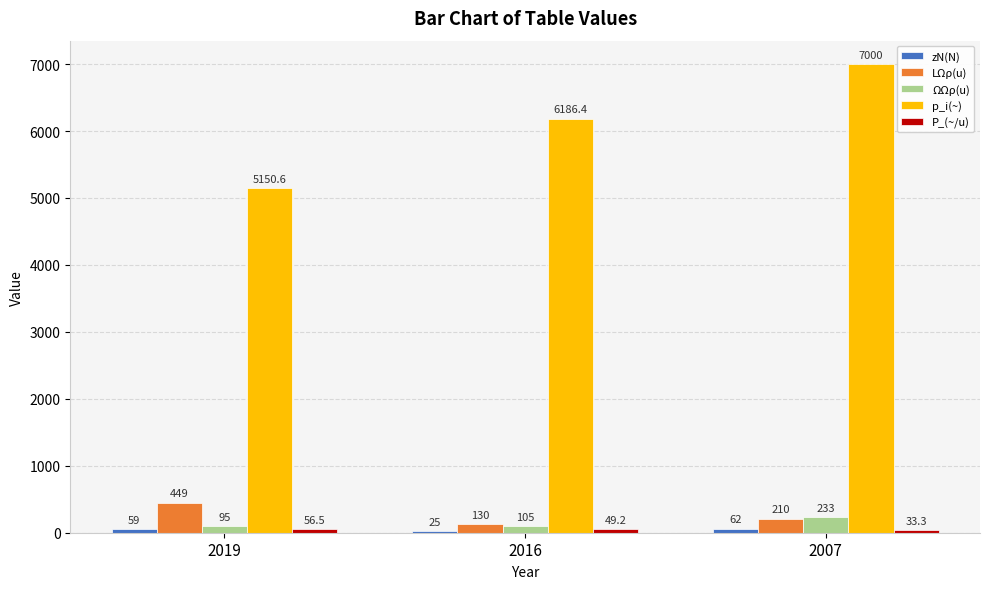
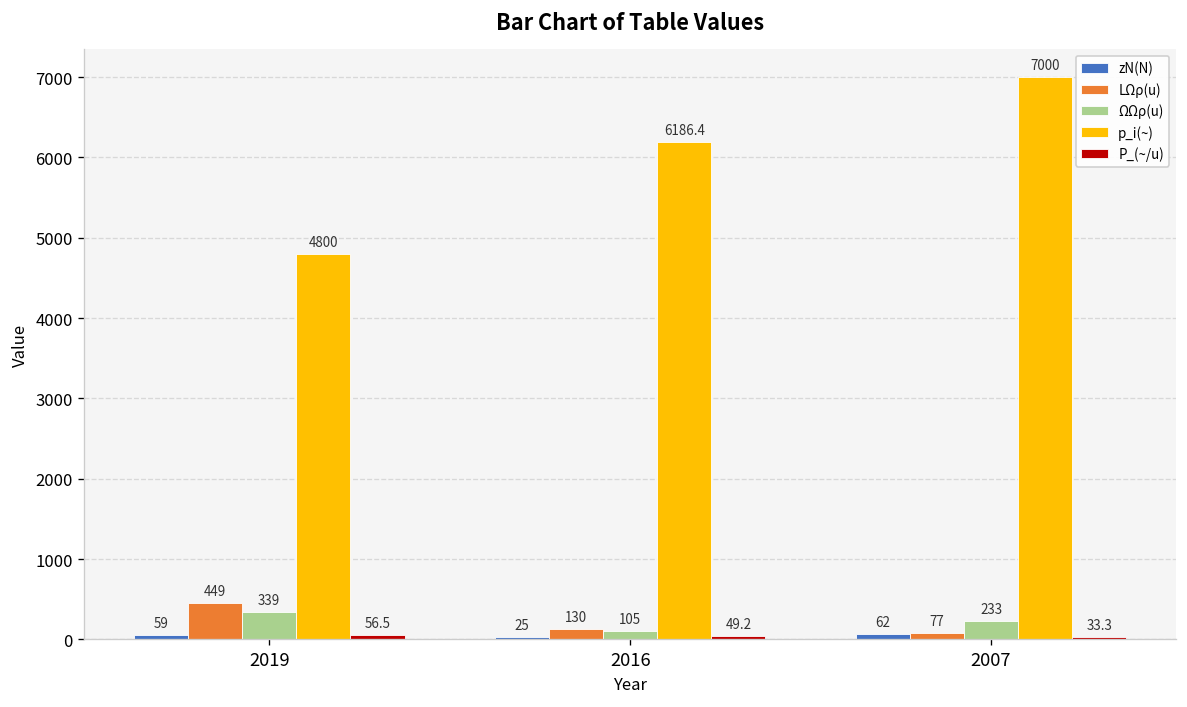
  {
    "zN(N)": {
      "2019": 59,
      "2016": 25,
      "2007": 62
    },
    "LΩρ(u)": {
      "2019": 449,
      "2016": 130,
-     "2007": 210
+     "2007": 77
    },
    "ΩΩρ(u)": {
-     "2019": 95,
+     "2019": 339,
      "2016": 105,
      "2007": 233
    },
    "p_i(~)": {
-     "2019": 5150.6,
+     "2019": 4800,
      "2016": 6186.4,
      "2007": 7000
    },
    "P_(~/u)": {
      "2019": 56.5,
      "2016": 49.2,
      "2007": 33.3
    }
  }
